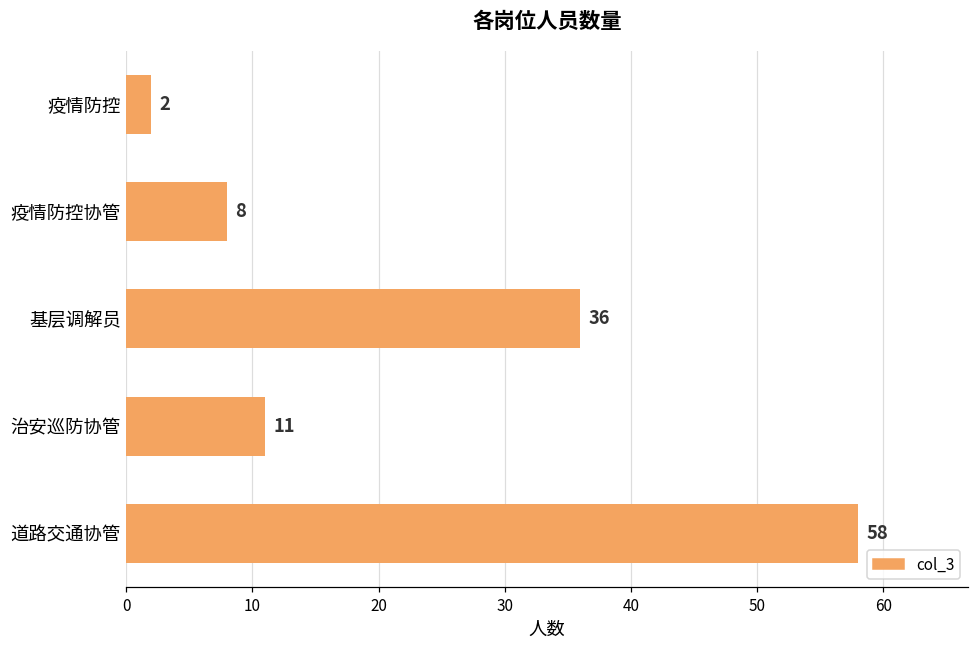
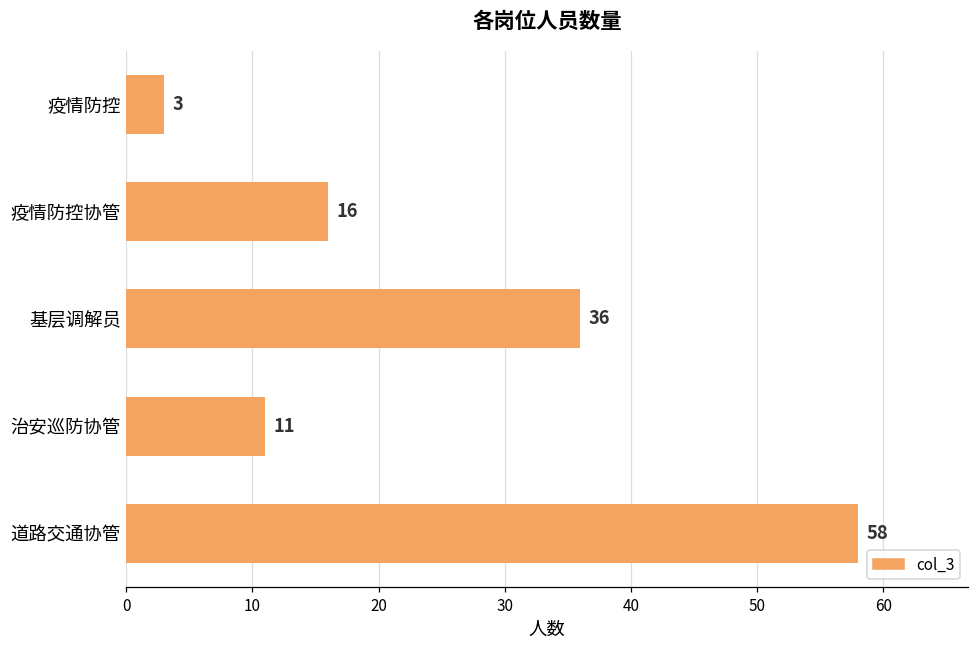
  {
-   "疫情防控": 2,
-   "疫情防控协管": 8,
+   "疫情防控": 3,
+   "疫情防控协管": 16,
    "基层调解员": 36,
    "治安巡防协管": 11,
    "道路交通协管": 58
  }
